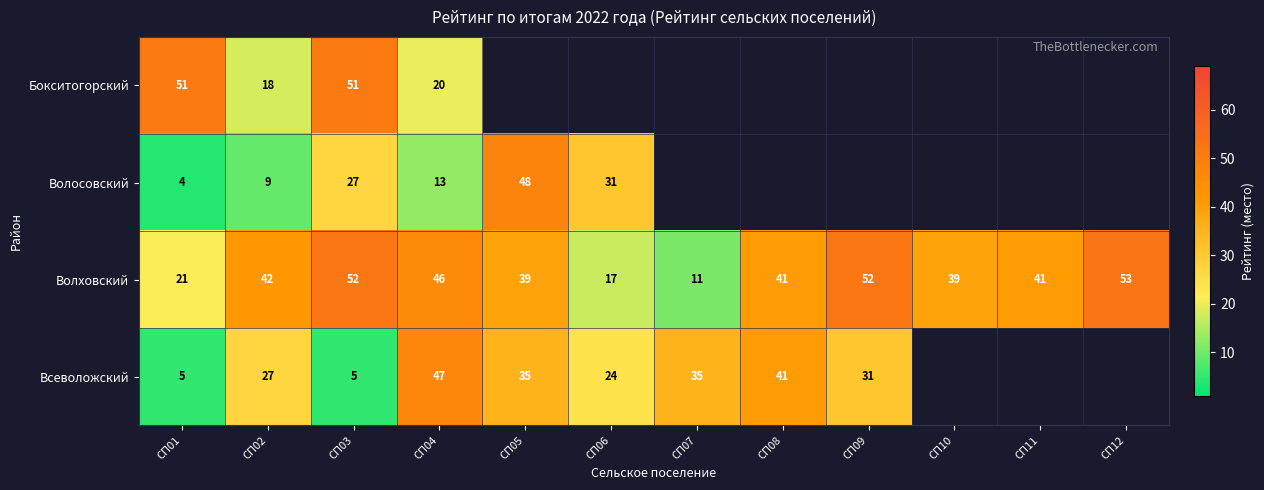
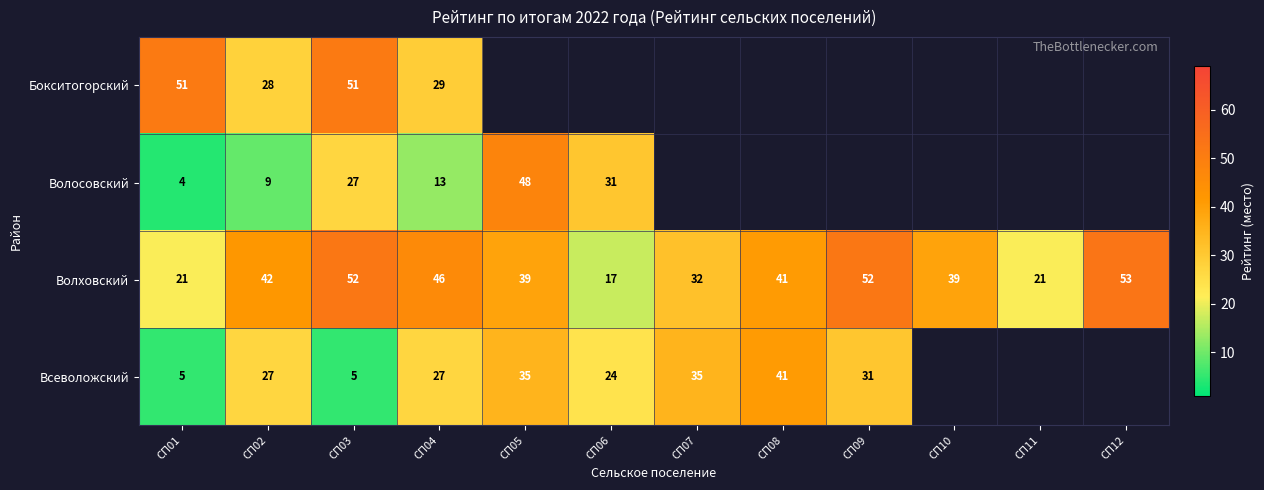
  {
    "Бокситогорский": {
      "СП01": 51,
-     "СП02": 18,
+     "СП02": 28,
      "СП03": 51,
-     "СП04": 20
+     "СП04": 29
    },
    "Волосовский": {
      "СП01": 4,
      "СП02": 9,
      "СП03": 27,
      "СП04": 13,
      "СП05": 48,
      "СП06": 31
    },
    "Волховский": {
      "СП01": 21,
      "СП02": 42,
      "СП03": 52,
      "СП04": 46,
      "СП05": 39,
      "СП06": 17,
-     "СП07": 11,
+     "СП07": 32,
      "СП08": 41,
      "СП09": 52,
      "СП10": 39,
-     "СП11": 41,
+     "СП11": 21,
      "СП12": 53
    },
    "Всеволожский": {
      "СП01": 5,
      "СП02": 27,
      "СП03": 5,
-     "СП04": 47,
+     "СП04": 27,
      "СП05": 35,
      "СП06": 24,
      "СП07": 35,
      "СП08": 41,
      "СП09": 31
    }
  }
